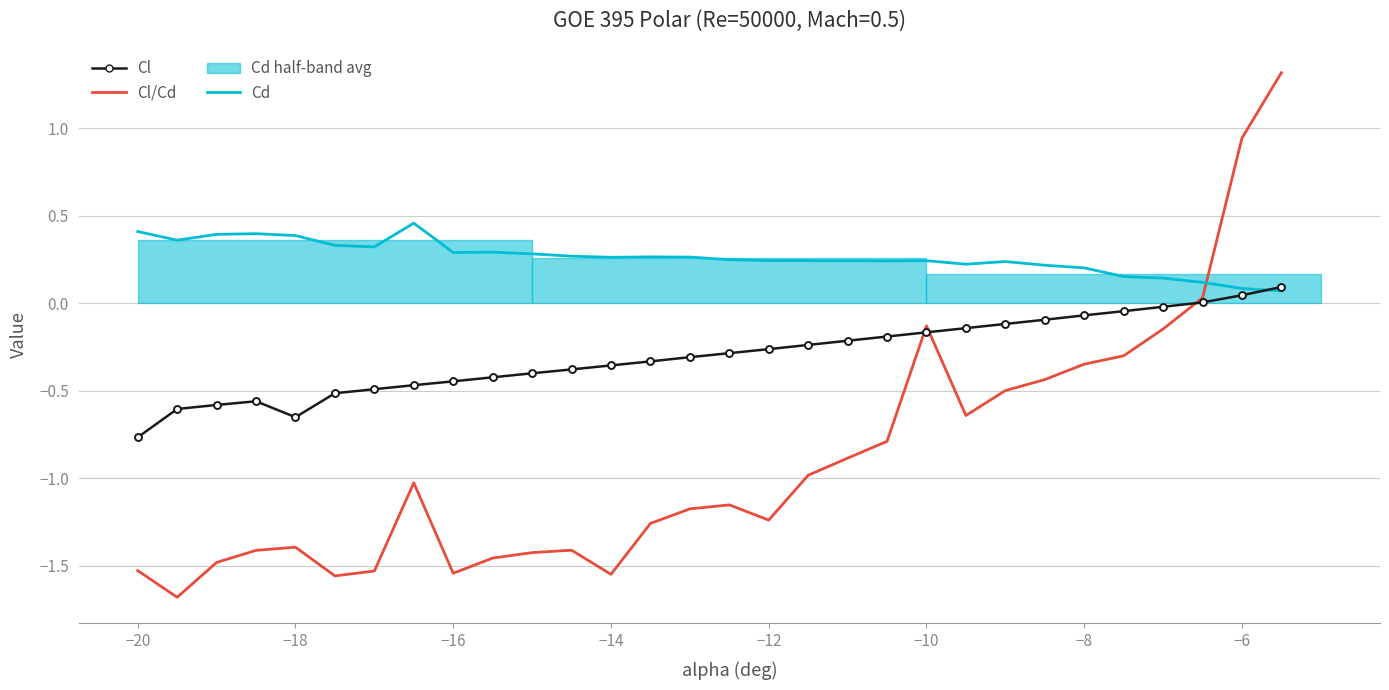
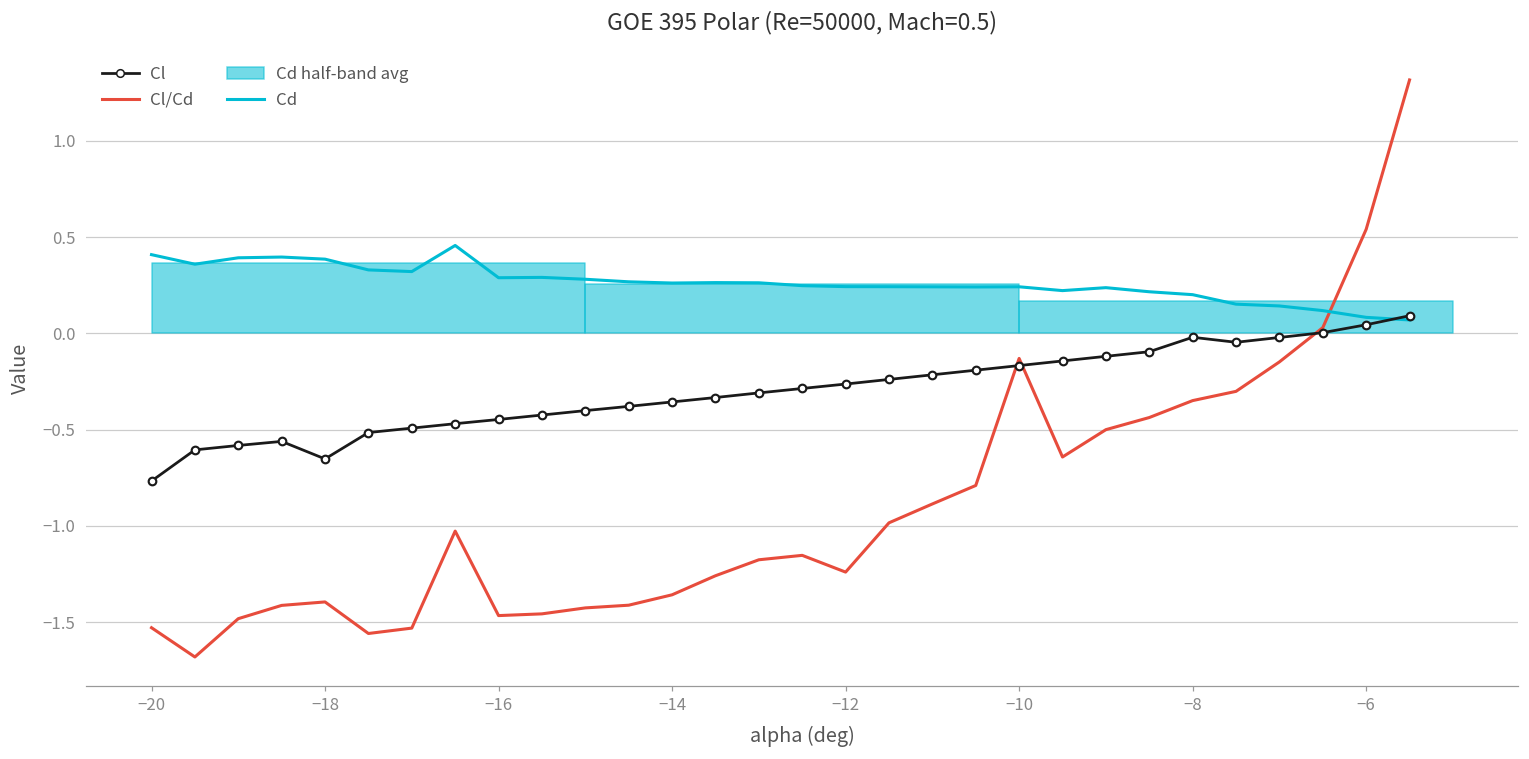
  {
    "Cl": {
      "−20": -0.77,
      "−18": -0.65,
      "−16": -0.45,
      "−14": -0.36,
      "−12": -0.26,
      "−10": -0.17,
-     "−8": -0.07,
+     "−8": -0.02,
      "−6": 0.05
    },
    "Cl/Cd": {
      "−20": -1.53,
      "−18": -1.40,
-     "−16": -1.54,
-     "−14": -1.55,
+     "−16": -1.47,
+     "−14": -1.36,
      "−12": -1.24,
      "−10": -0.13,
      "−8": -0.35,
-     "−6": 0.94
+     "−6": 0.54
    }
  }
